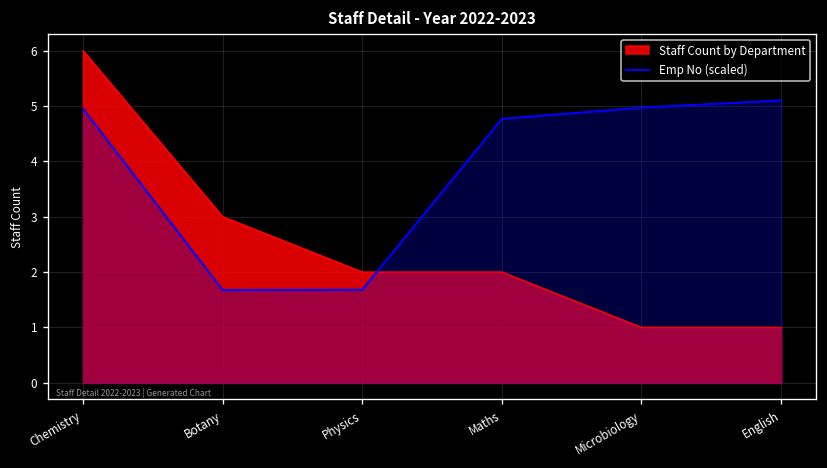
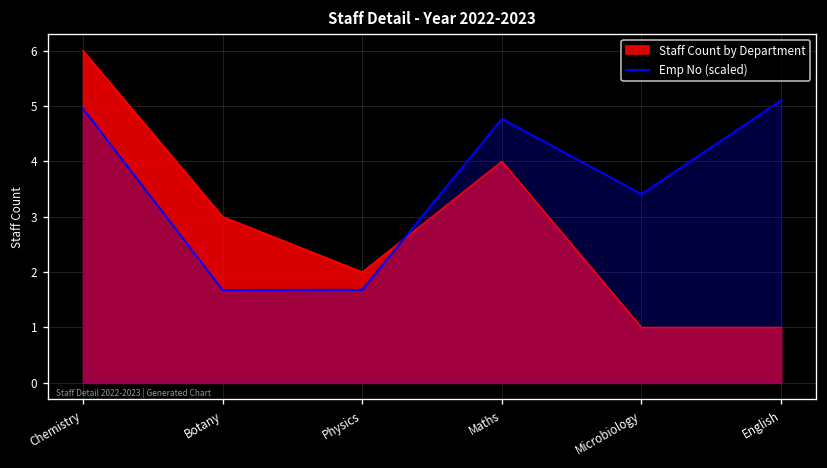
  {
    "Staff Count by Department": {
      "Chemistry": 6,
      "Botany": 3,
      "Physics": 2,
-     "Maths": 2,
+     "Maths": 4,
      "Microbiology": 1,
      "English": 1
    },
    "Emp No (scaled)": {
      "Chemistry": 5.0,
      "Botany": 1.7,
      "Physics": 1.7,
      "Maths": 4.8,
-     "Microbiology": 5.0,
+     "Microbiology": 3.4,
      "English": 5.1
    }
  }
